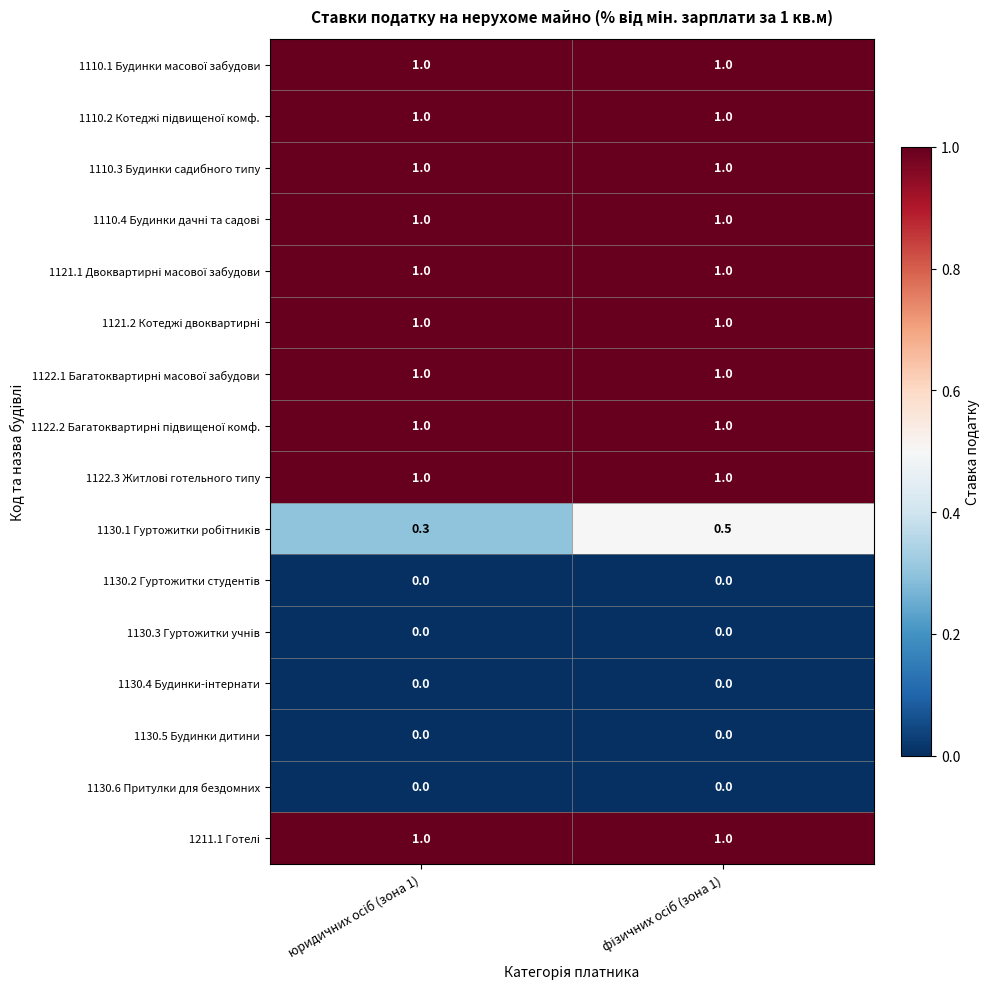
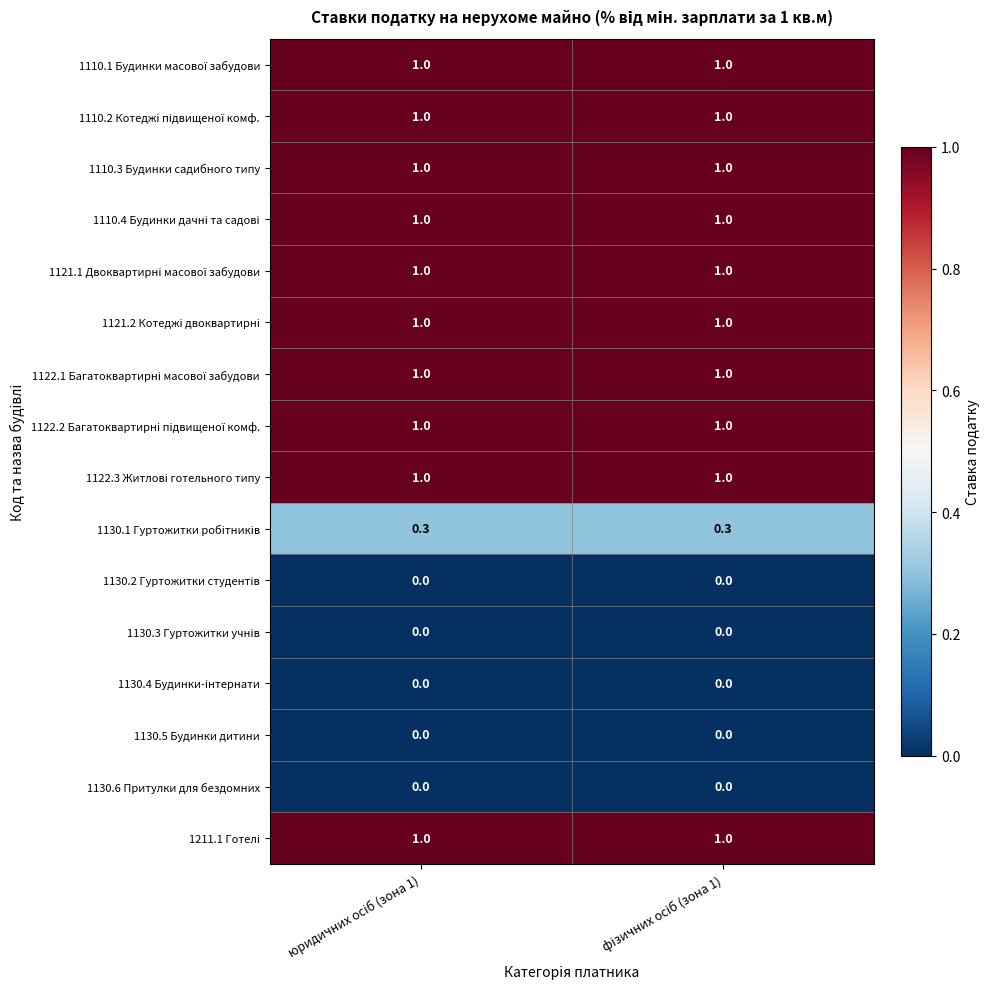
  {
    "1110.1 Будинки масової забудови": {
      "юридичних осіб (зона 1)": 1.0,
      "фізичних осіб (зона 1)": 1.0
    },
    "1110.2 Котеджі підвищеної комф.": {
      "юридичних осіб (зона 1)": 1.0,
      "фізичних осіб (зона 1)": 1.0
    },
    "1110.3 Будинки садибного типу": {
      "юридичних осіб (зона 1)": 1.0,
      "фізичних осіб (зона 1)": 1.0
    },
    "1110.4 Будинки дачні та садові": {
      "юридичних осіб (зона 1)": 1.0,
      "фізичних осіб (зона 1)": 1.0
    },
    "1121.1 Двоквартирні масової забудови": {
      "юридичних осіб (зона 1)": 1.0,
      "фізичних осіб (зона 1)": 1.0
    },
    "1121.2 Котеджі двоквартирні": {
      "юридичних осіб (зона 1)": 1.0,
      "фізичних осіб (зона 1)": 1.0
    },
    "1122.1 Багатоквартирні масової забудови": {
      "юридичних осіб (зона 1)": 1.0,
      "фізичних осіб (зона 1)": 1.0
    },
    "1122.2 Багатоквартирні підвищеної комф.": {
      "юридичних осіб (зона 1)": 1.0,
      "фізичних осіб (зона 1)": 1.0
    },
    "1122.3 Житлові готельного типу": {
      "юридичних осіб (зона 1)": 1.0,
      "фізичних осіб (зона 1)": 1.0
    },
    "1130.1 Гуртожитки робітників": {
      "юридичних осіб (зона 1)": 0.3,
-     "фізичних осіб (зона 1)": 0.5
+     "фізичних осіб (зона 1)": 0.3
    },
    "1130.2 Гуртожитки студентів": {
      "юридичних осіб (зона 1)": 0.0,
      "фізичних осіб (зона 1)": 0.0
    },
    "1130.3 Гуртожитки учнів": {
      "юридичних осіб (зона 1)": 0.0,
      "фізичних осіб (зона 1)": 0.0
    },
    "1130.4 Будинки-інтернати": {
      "юридичних осіб (зона 1)": 0.0,
      "фізичних осіб (зона 1)": 0.0
    },
    "1130.5 Будинки дитини": {
      "юридичних осіб (зона 1)": 0.0,
      "фізичних осіб (зона 1)": 0.0
    },
    "1130.6 Притулки для бездомних": {
      "юридичних осіб (зона 1)": 0.0,
      "фізичних осіб (зона 1)": 0.0
    },
    "1211.1 Готелі": {
      "юридичних осіб (зона 1)": 1.0,
      "фізичних осіб (зона 1)": 1.0
    }
  }
